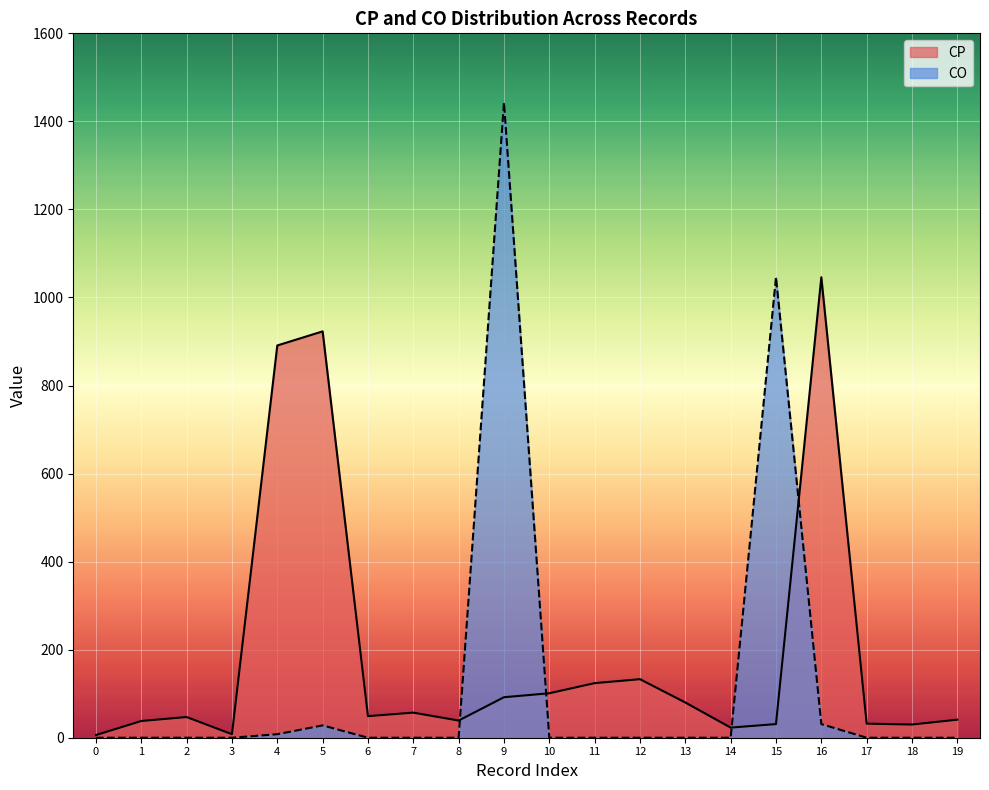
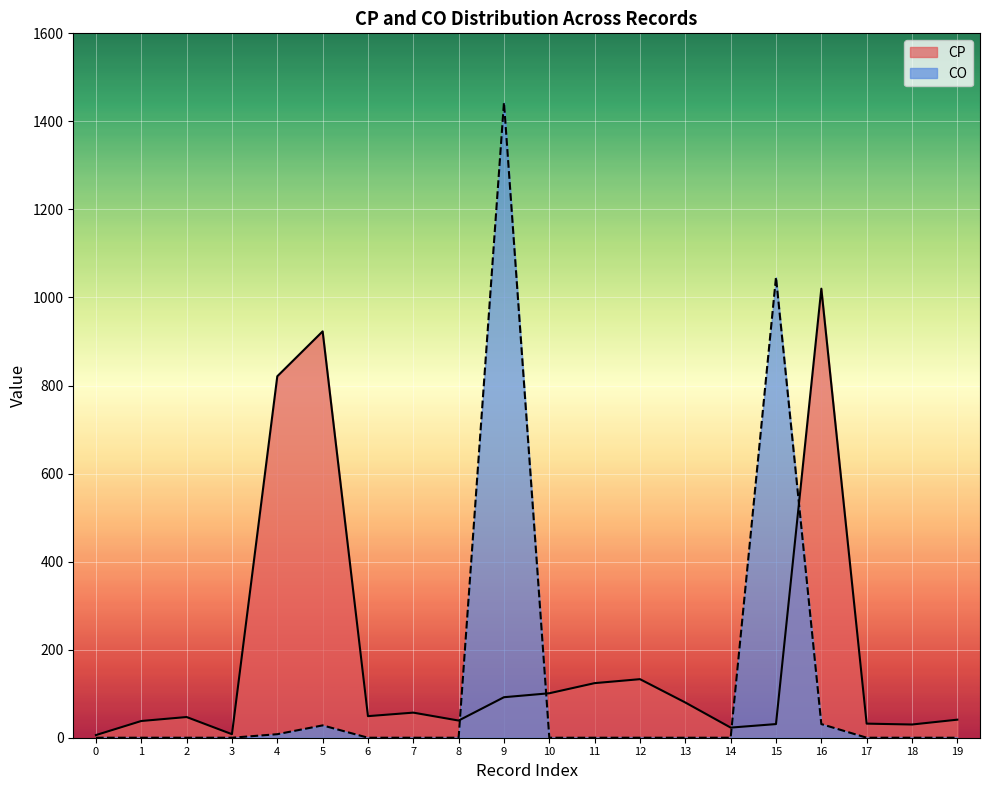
  {
    "CP": {
      "0": 10,
      "1": 40,
      "2": 50,
      "3": 10,
-     "4": 890,
+     "4": 820,
      "5": 920,
      "6": 50,
      "7": 60,
      "8": 40,
      "9": 90,
      "10": 100,
      "11": 120,
      "12": 130,
      "13": 80,
      "14": 20,
      "15": 30,
-     "16": 1050,
+     "16": 1020,
      "17": 30,
      "18": 30,
      "19": 40
    },
    "CO": {
      "0": 0,
      "1": 0,
      "2": 0,
      "3": 0,
      "4": 10,
      "5": 30,
      "6": 0,
      "7": 0,
      "8": 0,
      "9": 1440,
      "10": 0,
      "11": 0,
      "12": 0,
      "13": 0,
      "14": 0,
      "15": 1050,
      "16": 30,
      "17": 0,
      "18": 0,
      "19": 0
    }
  }
